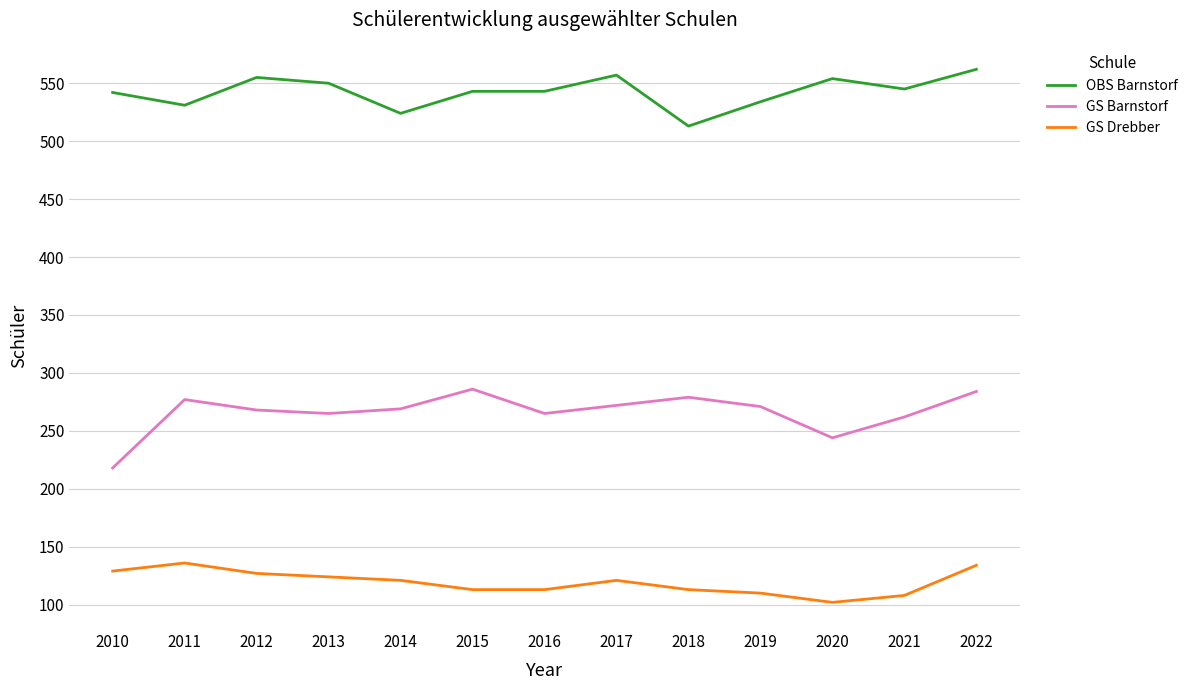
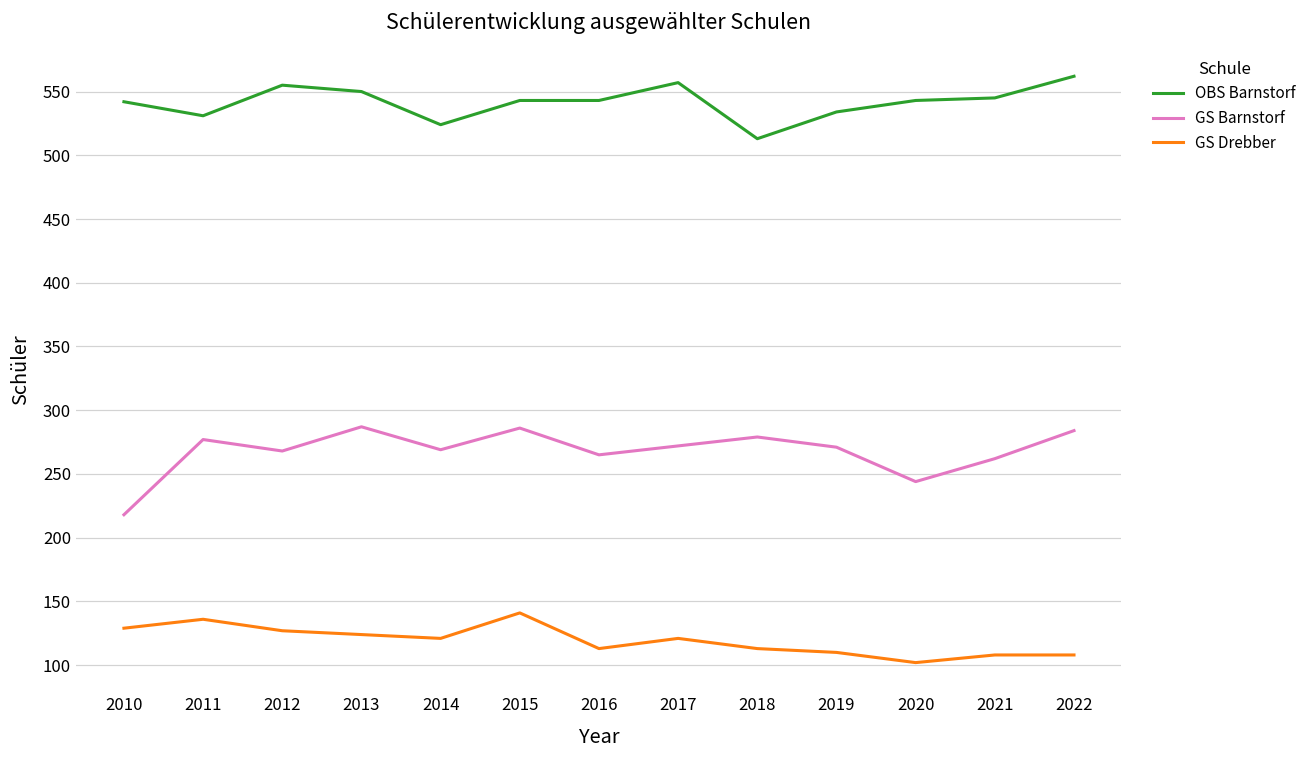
  {
    "OBS Barnstorf": {
      "2010": 542,
      "2011": 531,
      "2012": 555,
      "2013": 550,
      "2014": 524,
      "2015": 543,
      "2016": 543,
      "2017": 557,
      "2018": 513,
      "2019": 534,
-     "2020": 554,
+     "2020": 543,
      "2021": 545,
      "2022": 562
    },
    "GS Barnstorf": {
      "2010": 218,
      "2011": 277,
      "2012": 268,
-     "2013": 265,
+     "2013": 287,
      "2014": 269,
      "2015": 286,
      "2016": 265,
      "2017": 272,
      "2018": 279,
      "2019": 271,
      "2020": 244,
      "2021": 262,
      "2022": 284
    },
    "GS Drebber": {
      "2010": 129,
      "2011": 136,
      "2012": 127,
      "2013": 124,
      "2014": 121,
-     "2015": 113,
+     "2015": 141,
      "2016": 113,
      "2017": 121,
      "2018": 113,
      "2019": 110,
      "2020": 102,
      "2021": 108,
-     "2022": 134
+     "2022": 108
    }
  }
